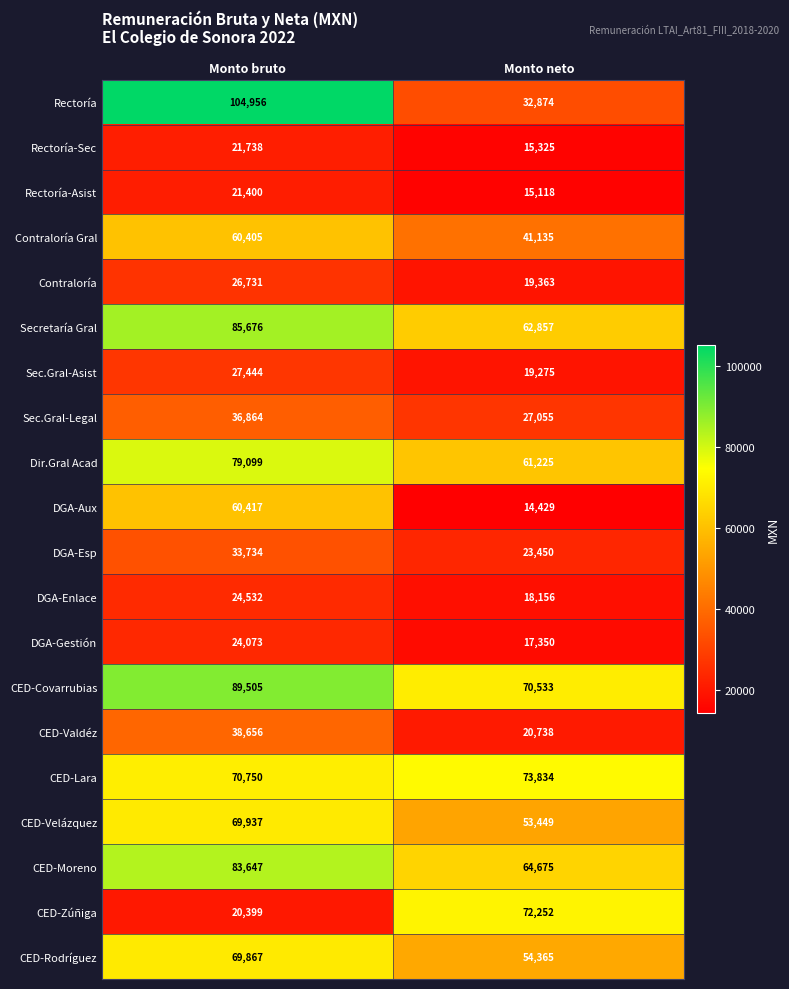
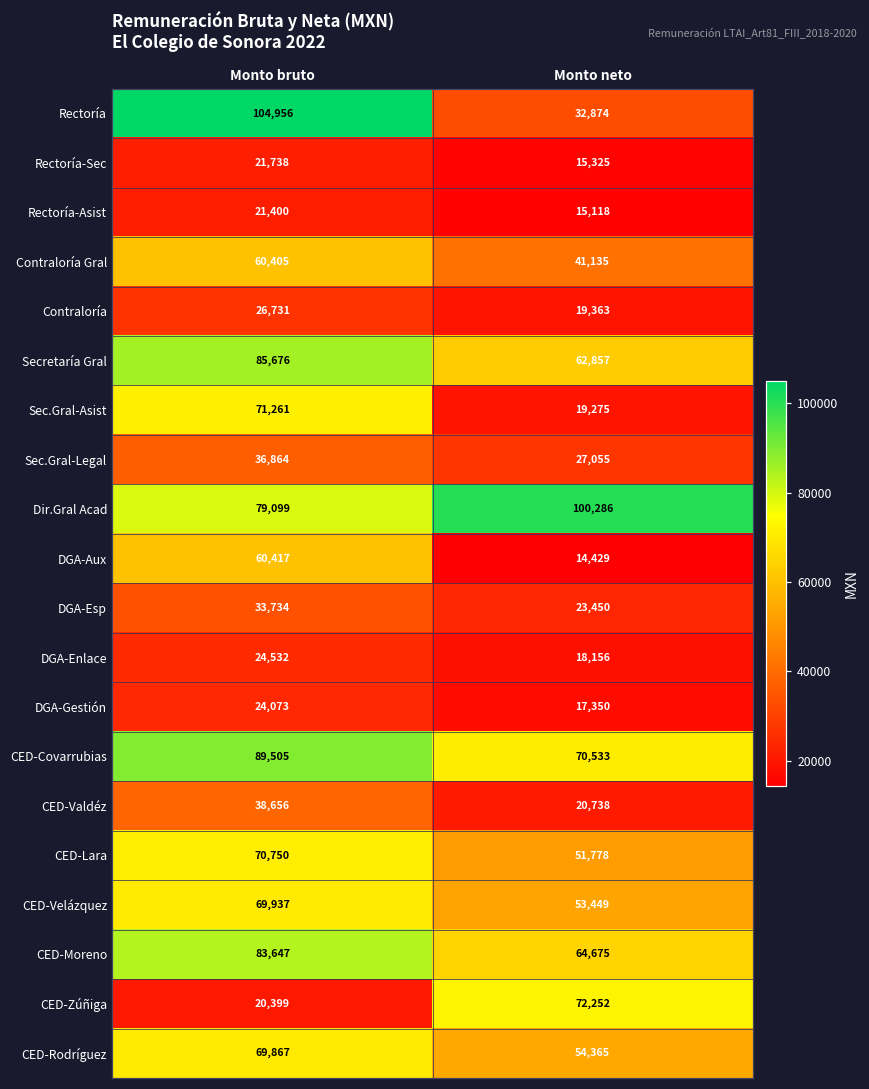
  {
    "Rectoría": {
      "Monto bruto": "104,956",
      "Monto neto": "32,874"
    },
    "Rectoría-Sec": {
      "Monto bruto": "21,738",
      "Monto neto": "15,325"
    },
    "Rectoría-Asist": {
      "Monto bruto": "21,400",
      "Monto neto": "15,118"
    },
    "Contraloría Gral": {
      "Monto bruto": "60,405",
      "Monto neto": "41,135"
    },
    "Contraloría": {
      "Monto bruto": "26,731",
      "Monto neto": "19,363"
    },
    "Secretaría Gral": {
      "Monto bruto": "85,676",
      "Monto neto": "62,857"
    },
    "Sec.Gral-Asist": {
-     "Monto bruto": "27,444",
+     "Monto bruto": "71,261",
      "Monto neto": "19,275"
    },
    "Sec.Gral-Legal": {
      "Monto bruto": "36,864",
      "Monto neto": "27,055"
    },
    "Dir.Gral Acad": {
      "Monto bruto": "79,099",
-     "Monto neto": "61,225"
+     "Monto neto": "100,286"
    },
    "DGA-Aux": {
      "Monto bruto": "60,417",
      "Monto neto": "14,429"
    },
    "DGA-Esp": {
      "Monto bruto": "33,734",
      "Monto neto": "23,450"
    },
    "DGA-Enlace": {
      "Monto bruto": "24,532",
      "Monto neto": "18,156"
    },
    "DGA-Gestión": {
      "Monto bruto": "24,073",
      "Monto neto": "17,350"
    },
    "CED-Covarrubias": {
      "Monto bruto": "89,505",
      "Monto neto": "70,533"
    },
    "CED-Valdéz": {
      "Monto bruto": "38,656",
      "Monto neto": "20,738"
    },
    "CED-Lara": {
      "Monto bruto": "70,750",
-     "Monto neto": "73,834"
+     "Monto neto": "51,778"
    },
    "CED-Velázquez": {
      "Monto bruto": "69,937",
      "Monto neto": "53,449"
    },
    "CED-Moreno": {
      "Monto bruto": "83,647",
      "Monto neto": "64,675"
    },
    "CED-Zúñiga": {
      "Monto bruto": "20,399",
      "Monto neto": "72,252"
    },
    "CED-Rodríguez": {
      "Monto bruto": "69,867",
      "Monto neto": "54,365"
    }
  }
